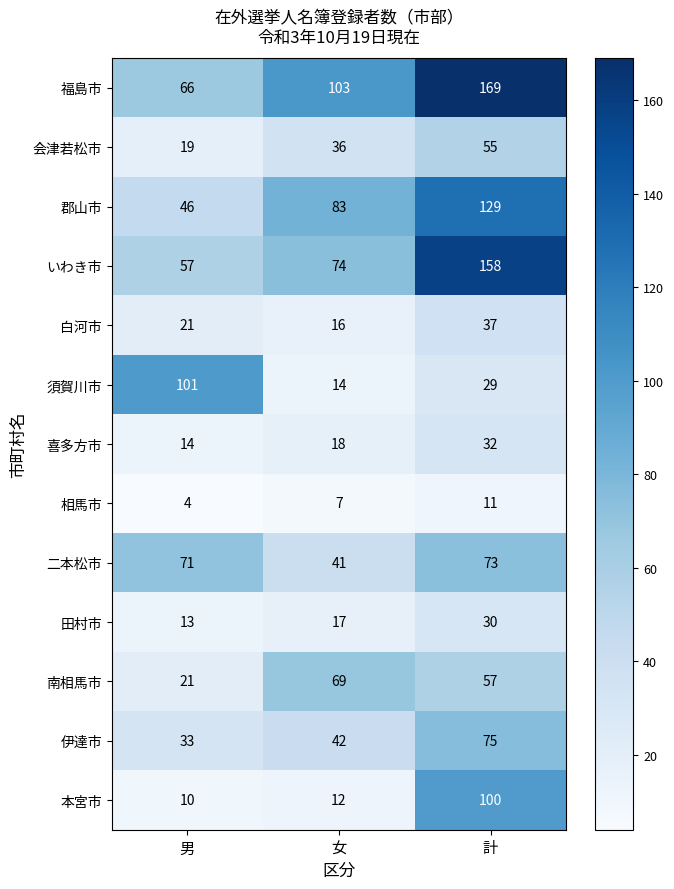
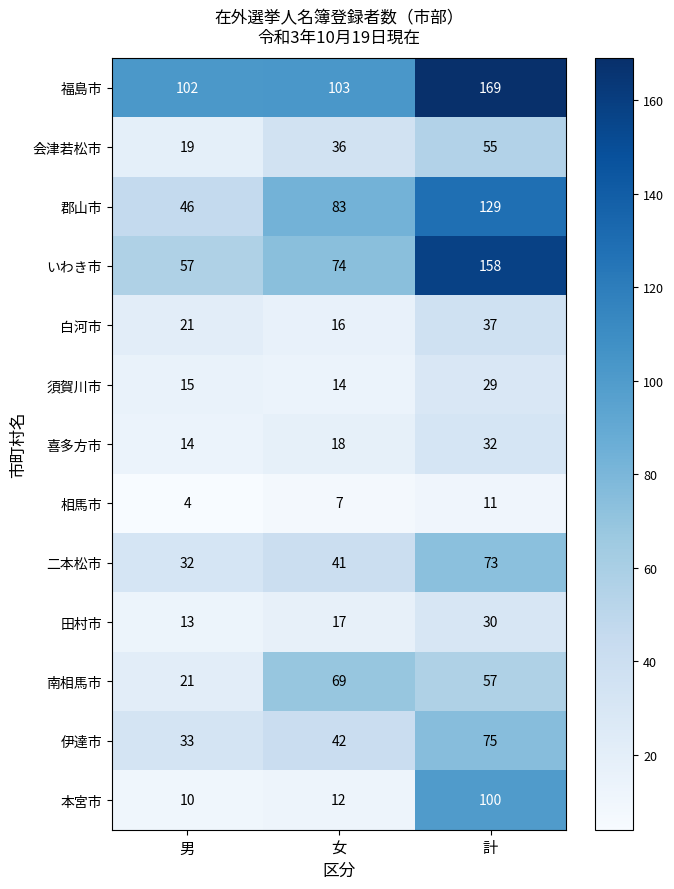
  {
    "福島市": {
-     "男": 66,
+     "男": 102,
      "女": 103,
      "計": 169
    },
    "会津若松市": {
      "男": 19,
      "女": 36,
      "計": 55
    },
    "郡山市": {
      "男": 46,
      "女": 83,
      "計": 129
    },
    "いわき市": {
      "男": 57,
      "女": 74,
      "計": 158
    },
    "白河市": {
      "男": 21,
      "女": 16,
      "計": 37
    },
    "須賀川市": {
-     "男": 101,
+     "男": 15,
      "女": 14,
      "計": 29
    },
    "喜多方市": {
      "男": 14,
      "女": 18,
      "計": 32
    },
    "相馬市": {
      "男": 4,
      "女": 7,
      "計": 11
    },
    "二本松市": {
-     "男": 71,
+     "男": 32,
      "女": 41,
      "計": 73
    },
    "田村市": {
      "男": 13,
      "女": 17,
      "計": 30
    },
    "南相馬市": {
      "男": 21,
      "女": 69,
      "計": 57
    },
    "伊達市": {
      "男": 33,
      "女": 42,
      "計": 75
    },
    "本宮市": {
      "男": 10,
      "女": 12,
      "計": 100
    }
  }
